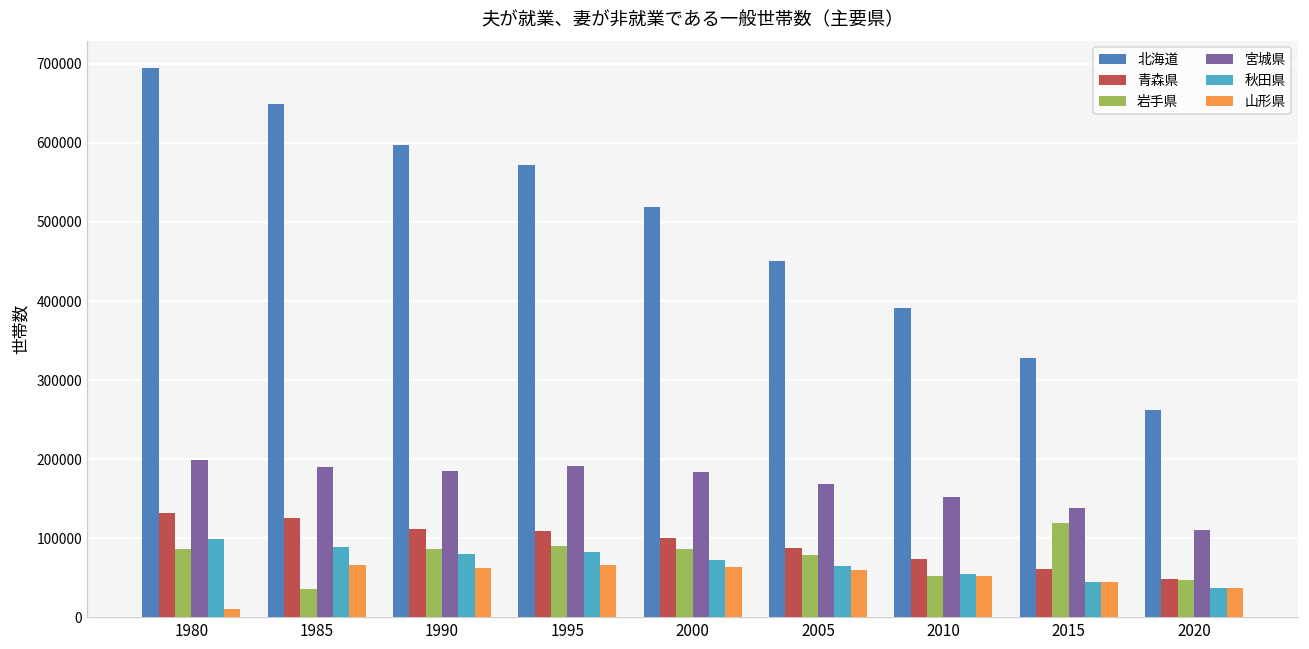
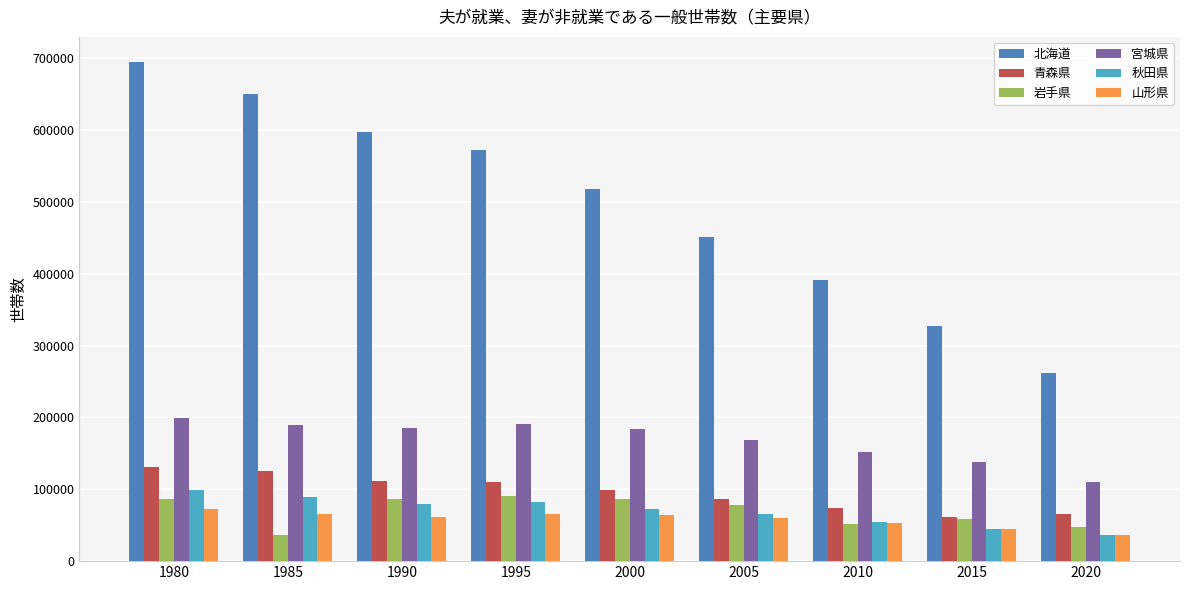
  {
    "青森県": {
      "1980": 130000,
      "1985": 130000,
      "1990": 110000,
      "1995": 110000,
      "2000": 100000,
      "2005": 90000,
      "2010": 70000,
      "2015": 60000,
-     "2020": 50000
+     "2020": 70000
    },
    "岩手県": {
      "1980": 90000,
      "1985": 40000,
      "1990": 90000,
      "1995": 90000,
      "2000": 90000,
      "2005": 80000,
      "2010": 50000,
-     "2015": 120000,
+     "2015": 60000,
      "2020": 50000
    },
    "宮城県": {
      "1980": 200000,
      "1985": 190000,
      "1990": 190000,
      "1995": 190000,
      "2000": 180000,
      "2005": 170000,
      "2010": 150000,
      "2015": 140000,
      "2020": 110000
    },
    "山形県": {
-     "1980": 10000,
+     "1980": 70000,
      "1985": 70000,
      "1990": 60000,
      "1995": 70000,
      "2000": 60000,
      "2005": 60000,
      "2010": 50000,
      "2015": 40000,
      "2020": 40000
    }
  }
